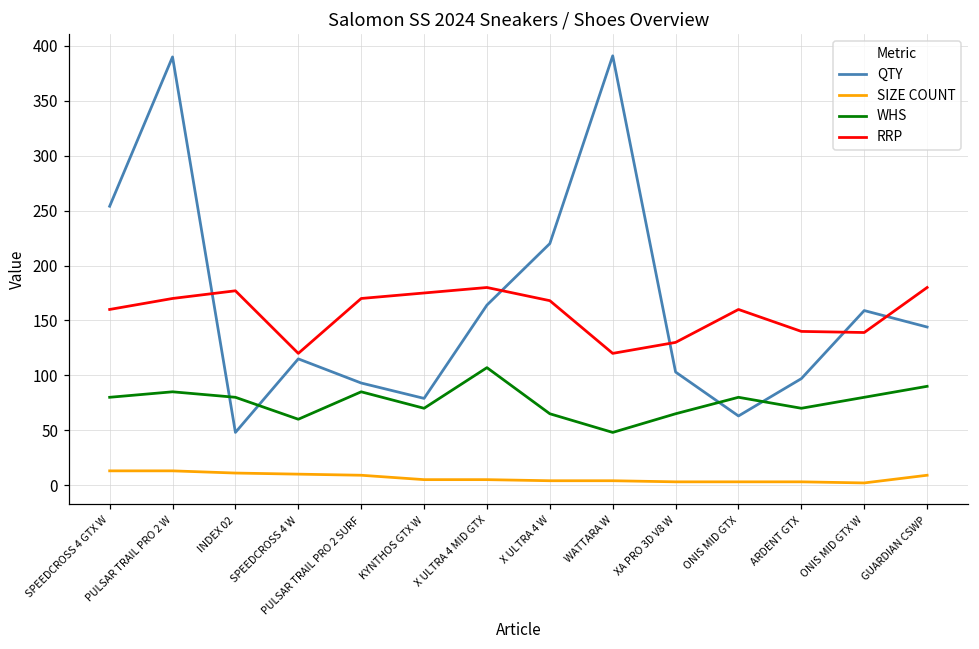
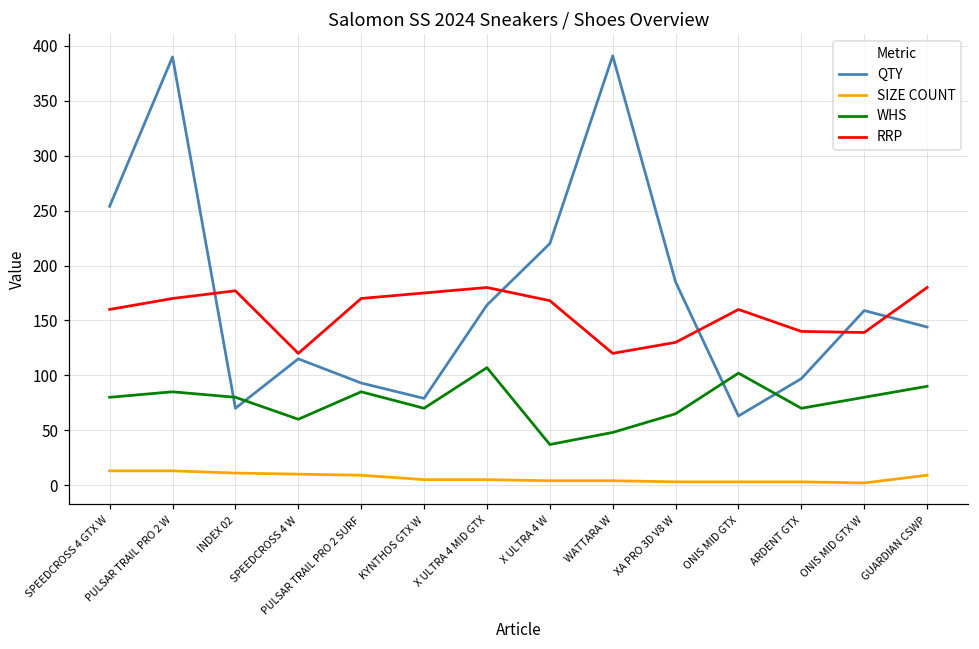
  {
    "QTY": {
      "SPEEDCROSS 4 GTX W": 250,
      "PULSAR TRAIL PRO 2 W": 390,
-     "INDEX 02": 50,
+     "INDEX 02": 70,
      "SPEEDCROSS 4 W": 120,
      "PULSAR TRAIL PRO 2 SURF": 90,
      "KYNTHOS GTX W": 80,
      "X ULTRA 4 MID GTX": 160,
      "X ULTRA 4 W": 220,
      "WATTARA W": 390,
-     "XA PRO 3D V8 W": 100,
+     "XA PRO 3D V8 W": 190,
      "ONIS MID GTX": 60,
      "ARDENT GTX": 100,
      "ONIS MID GTX W": 160,
      "GUARDIAN CSWP": 140
    },
    "SIZE COUNT": {
      "SPEEDCROSS 4 GTX W": 10,
      "PULSAR TRAIL PRO 2 W": 10,
      "INDEX 02": 10,
      "SPEEDCROSS 4 W": 10,
      "PULSAR TRAIL PRO 2 SURF": 10,
      "KYNTHOS GTX W": 10,
      "X ULTRA 4 MID GTX": 10,
      "X ULTRA 4 W": 0,
      "WATTARA W": 0,
      "XA PRO 3D V8 W": 0,
      "ONIS MID GTX": 0,
      "ARDENT GTX": 0,
      "ONIS MID GTX W": 0,
      "GUARDIAN CSWP": 10
    },
    "WHS": {
      "SPEEDCROSS 4 GTX W": 80,
      "PULSAR TRAIL PRO 2 W": 90,
      "INDEX 02": 80,
      "SPEEDCROSS 4 W": 60,
      "PULSAR TRAIL PRO 2 SURF": 90,
      "KYNTHOS GTX W": 70,
      "X ULTRA 4 MID GTX": 110,
-     "X ULTRA 4 W": 70,
+     "X ULTRA 4 W": 40,
      "WATTARA W": 50,
      "XA PRO 3D V8 W": 70,
-     "ONIS MID GTX": 80,
+     "ONIS MID GTX": 100,
      "ARDENT GTX": 70,
      "ONIS MID GTX W": 80,
      "GUARDIAN CSWP": 90
    },
    "RRP": {
      "SPEEDCROSS 4 GTX W": 160,
      "PULSAR TRAIL PRO 2 W": 170,
      "INDEX 02": 180,
      "SPEEDCROSS 4 W": 120,
      "PULSAR TRAIL PRO 2 SURF": 170,
      "KYNTHOS GTX W": 180,
      "X ULTRA 4 MID GTX": 180,
      "X ULTRA 4 W": 170,
      "WATTARA W": 120,
      "XA PRO 3D V8 W": 130,
      "ONIS MID GTX": 160,
      "ARDENT GTX": 140,
      "ONIS MID GTX W": 140,
      "GUARDIAN CSWP": 180
    }
  }
